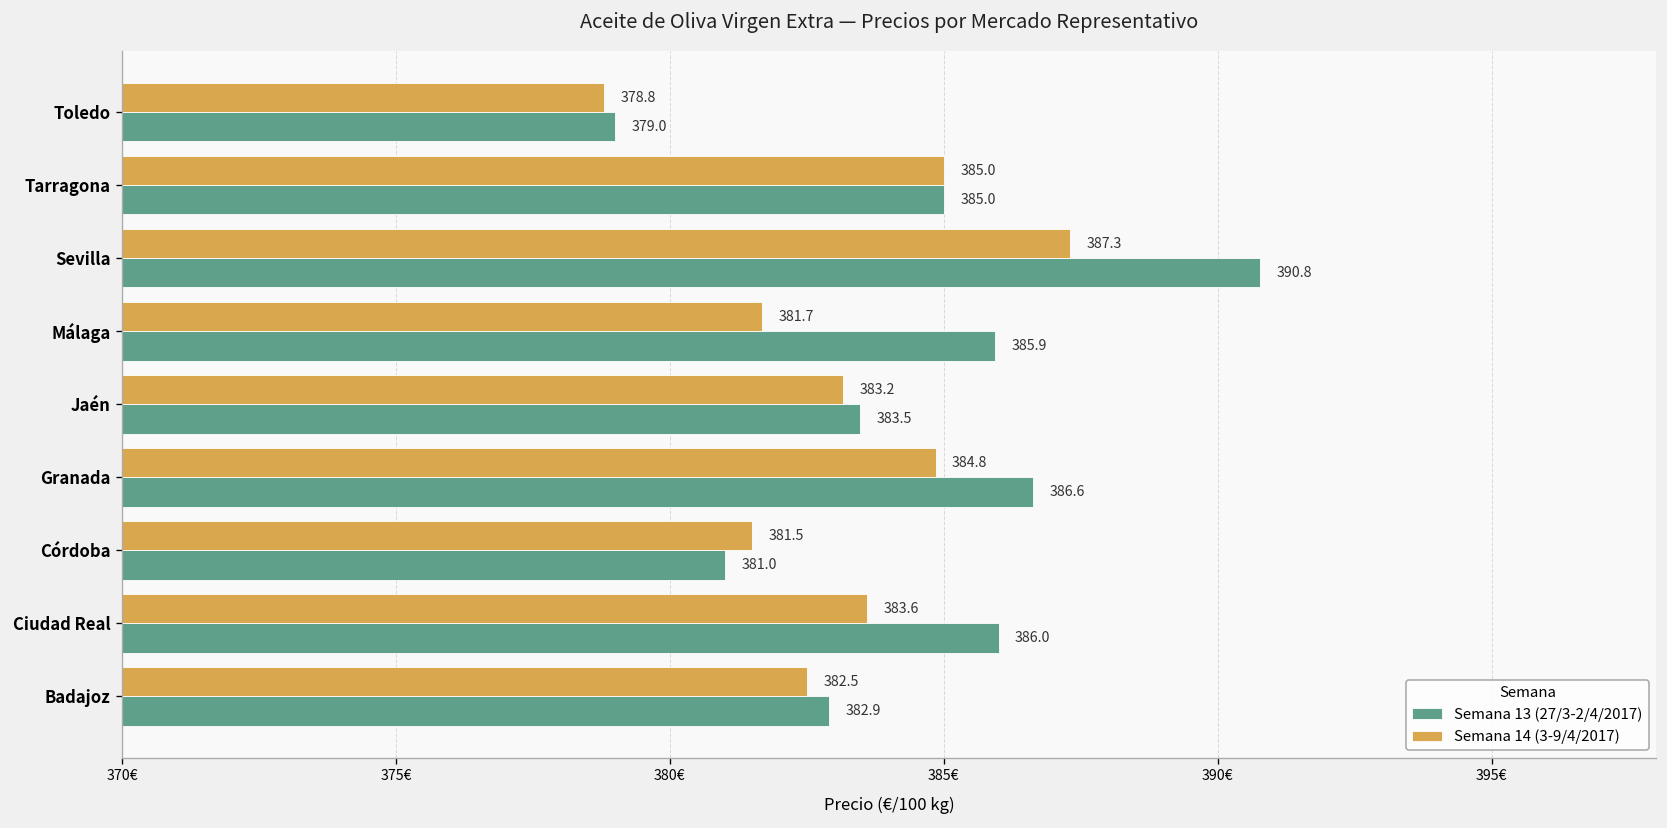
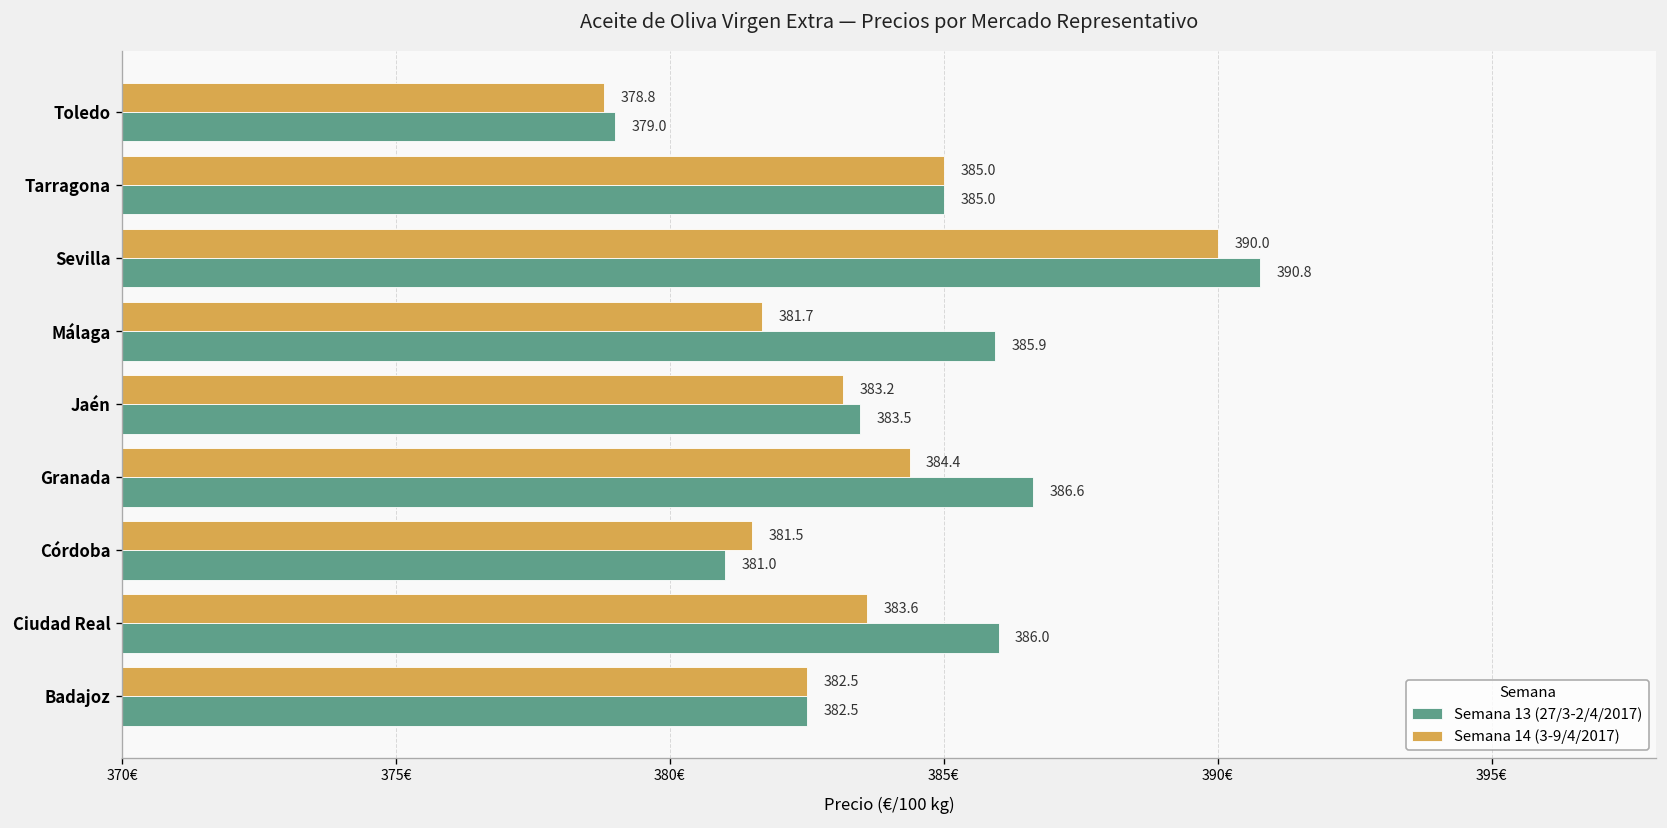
  {
    "Semana 13 (27/3-2/4/2017)": {
      "Toledo": 379.0,
      "Tarragona": 385.0,
      "Sevilla": 390.8,
      "Málaga": 385.9,
      "Jaén": 383.5,
      "Granada": 386.6,
      "Córdoba": 381.0,
      "Ciudad Real": 386.0,
-     "Badajoz": 382.9
+     "Badajoz": 382.5
    },
    "Semana 14 (3-9/4/2017)": {
      "Toledo": 378.8,
      "Tarragona": 385.0,
-     "Sevilla": 387.3,
+     "Sevilla": 390.0,
      "Málaga": 381.7,
      "Jaén": 383.2,
-     "Granada": 384.8,
+     "Granada": 384.4,
      "Córdoba": 381.5,
      "Ciudad Real": 383.6,
      "Badajoz": 382.5
    }
  }
